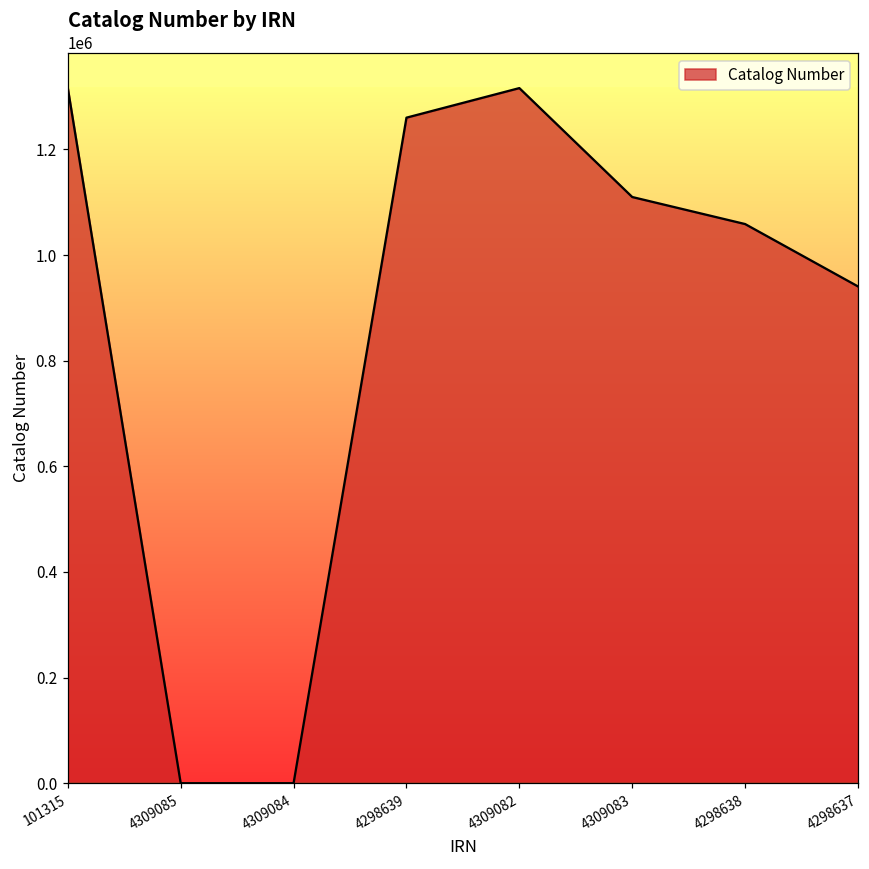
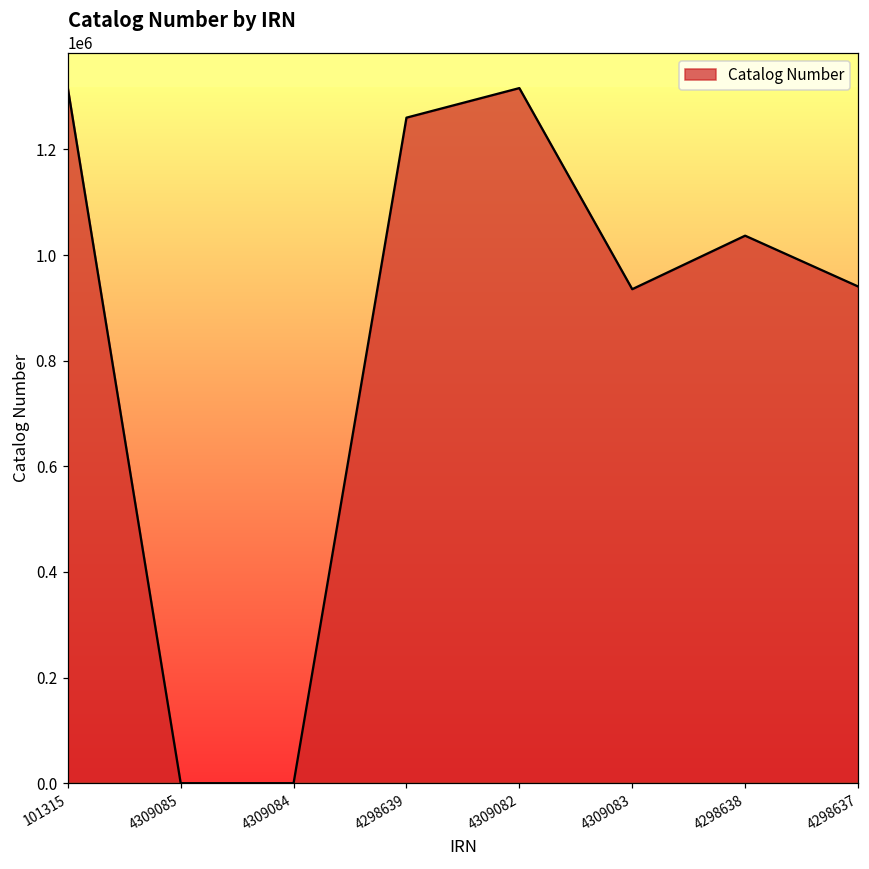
  {
    "101315": 1320000,
    "4298639": 1260000,
    "4309082": 1320000,
-   "4309083": 1110000,
-   "4298638": 1060000,
+   "4309083": 940000,
+   "4298638": 1040000,
    "4298637": 940000
  }
